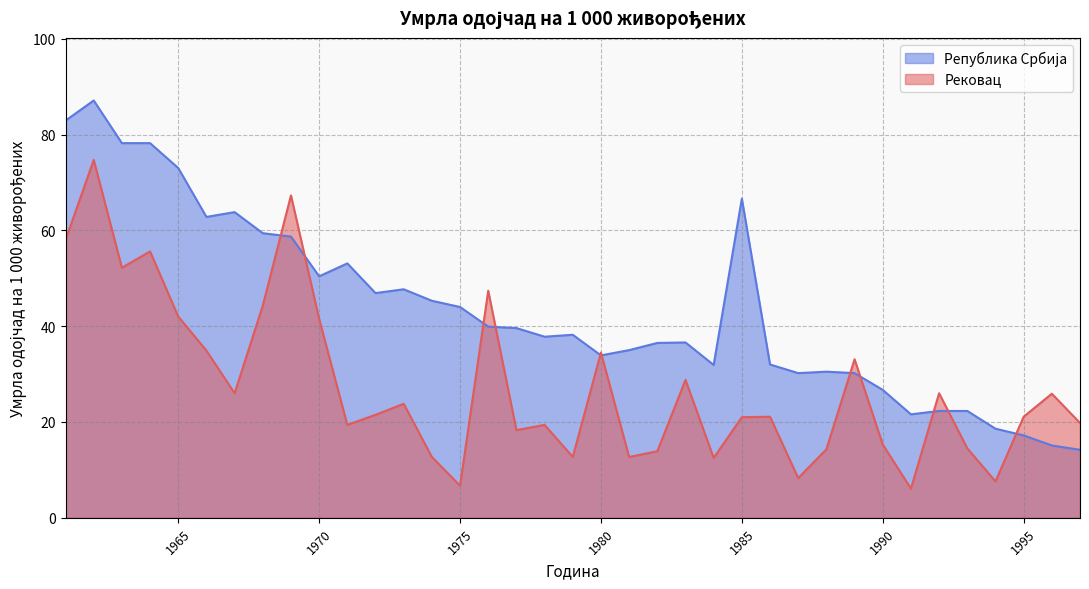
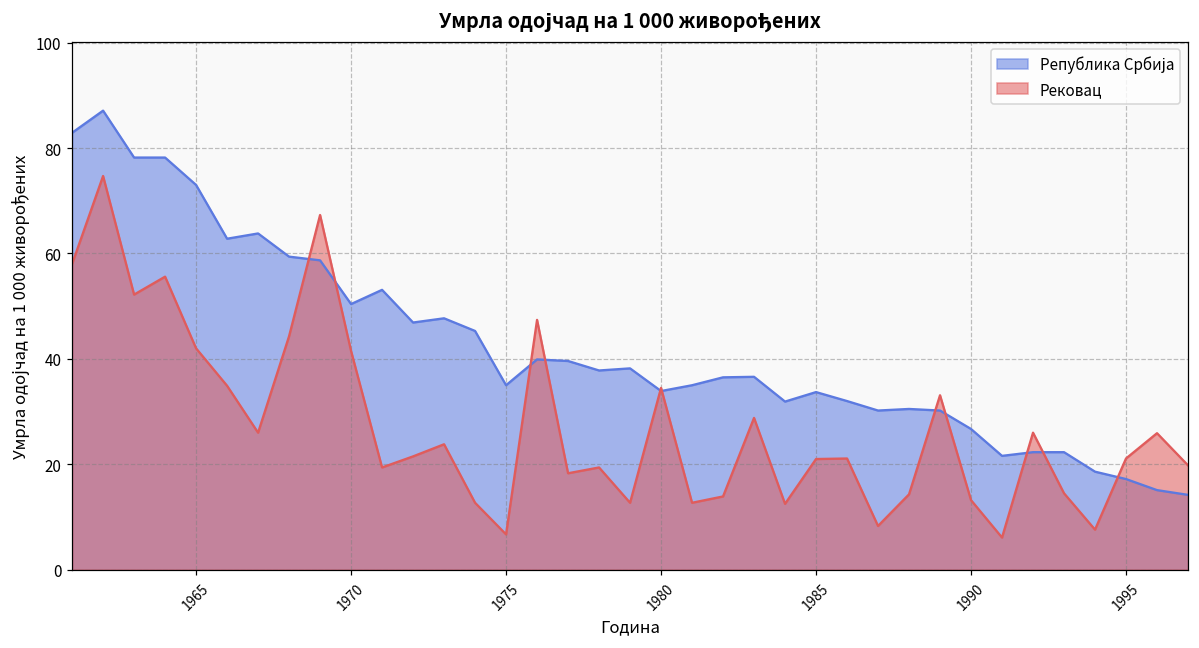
  {
    "Република Србија": {
      "1965": 73,
      "1970": 50,
-     "1975": 44,
+     "1975": 35,
      "1980": 34,
-     "1985": 67,
+     "1985": 34,
      "1990": 27,
      "1995": 17
    },
    "Рековац": {
      "1965": 42,
      "1970": 42,
      "1975": 7,
      "1980": 35,
      "1985": 21,
-     "1990": 15,
+     "1990": 13,
      "1995": 21
    }
  }
